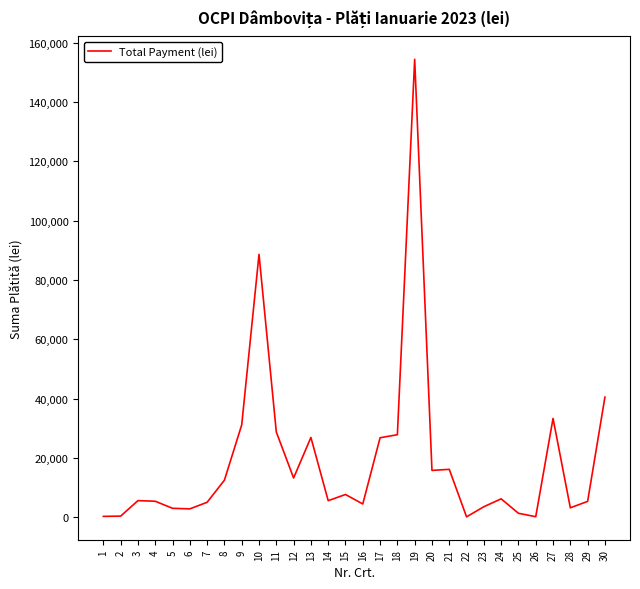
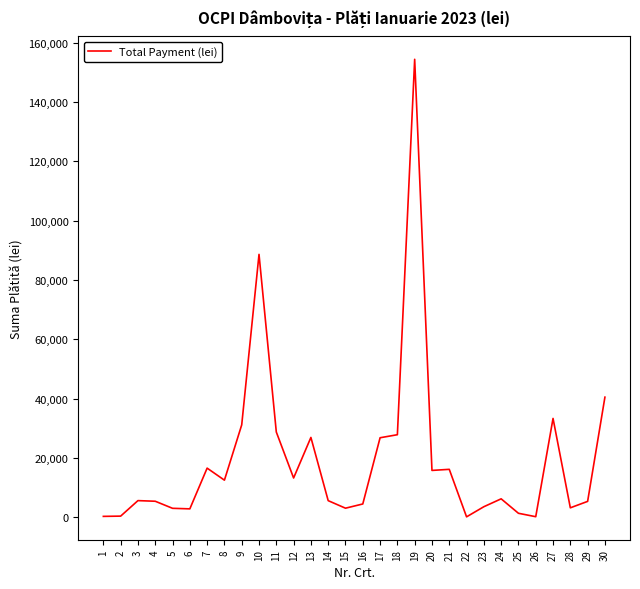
  {
    "1": "0",
    "2": "0",
    "3": "6,000",
    "4": "5,000",
    "5": "3,000",
    "6": "3,000",
-   "7": "5,000",
+   "7": "17,000",
    "8": "13,000",
    "9": "31,000",
    "10": "89,000",
    "11": "29,000",
    "12": "13,000",
    "13": "27,000",
    "14": "6,000",
-   "15": "8,000",
+   "15": "3,000",
    "16": "5,000",
    "17": "27,000",
    "18": "28,000",
    "19": "154,000",
    "20": "16,000",
    "21": "16,000",
    "22": "0",
    "23": "4,000",
    "24": "6,000",
    "25": "1,000",
    "26": "0",
    "27": "33,000",
    "28": "3,000",
    "29": "5,000",
    "30": "41,000"
  }
